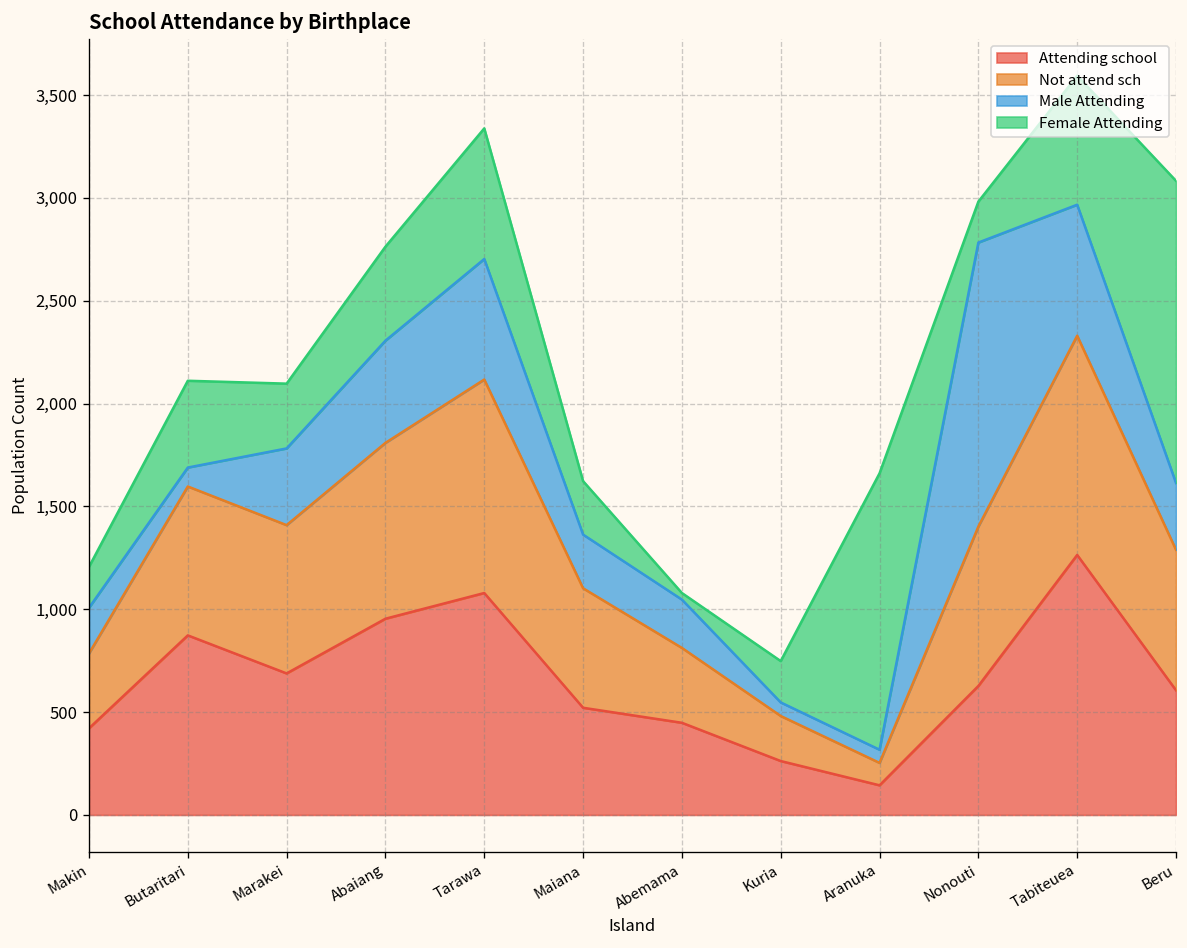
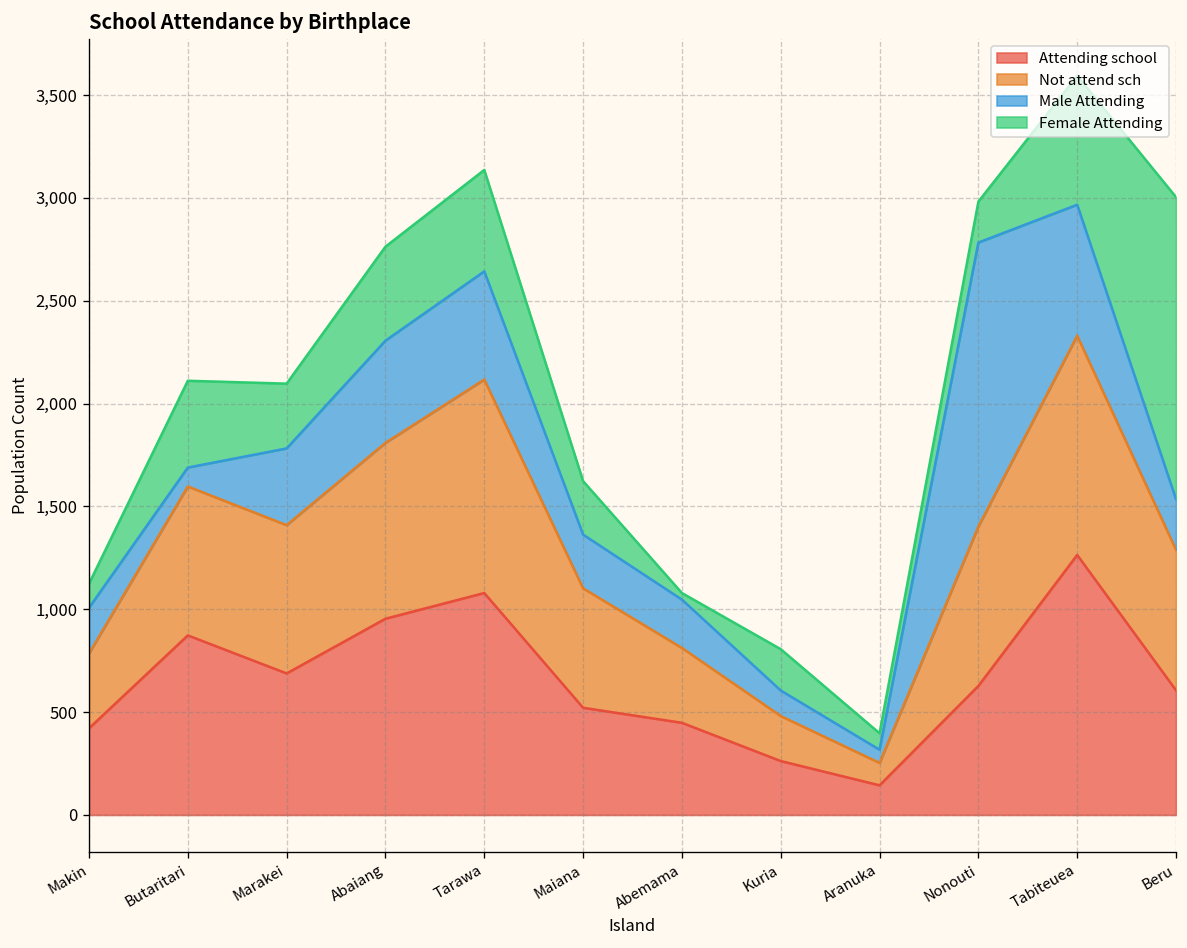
  {
    "Male Attending": {
      "Makin": "220",
      "Butaritari": "90",
      "Marakei": "370",
      "Abaiang": "500",
-     "Tarawa": "590",
+     "Tarawa": "530",
      "Maiana": "260",
      "Abemama": "240",
-     "Kuria": "70",
+     "Kuria": "120",
      "Aranuka": "60",
      "Nonouti": "1,380",
      "Tabiteuea": "640",
-     "Beru": "330"
+     "Beru": "250"
    },
    "Female Attending": {
-     "Makin": "200",
+     "Makin": "120",
      "Butaritari": "420",
      "Marakei": "320",
      "Abaiang": "460",
-     "Tarawa": "640",
+     "Tarawa": "490",
      "Maiana": "260",
      "Abemama": "30",
      "Kuria": "200",
-     "Aranuka": "1,340",
+     "Aranuka": "80",
      "Nonouti": "200",
      "Beru": "1,470"
    }
  }
